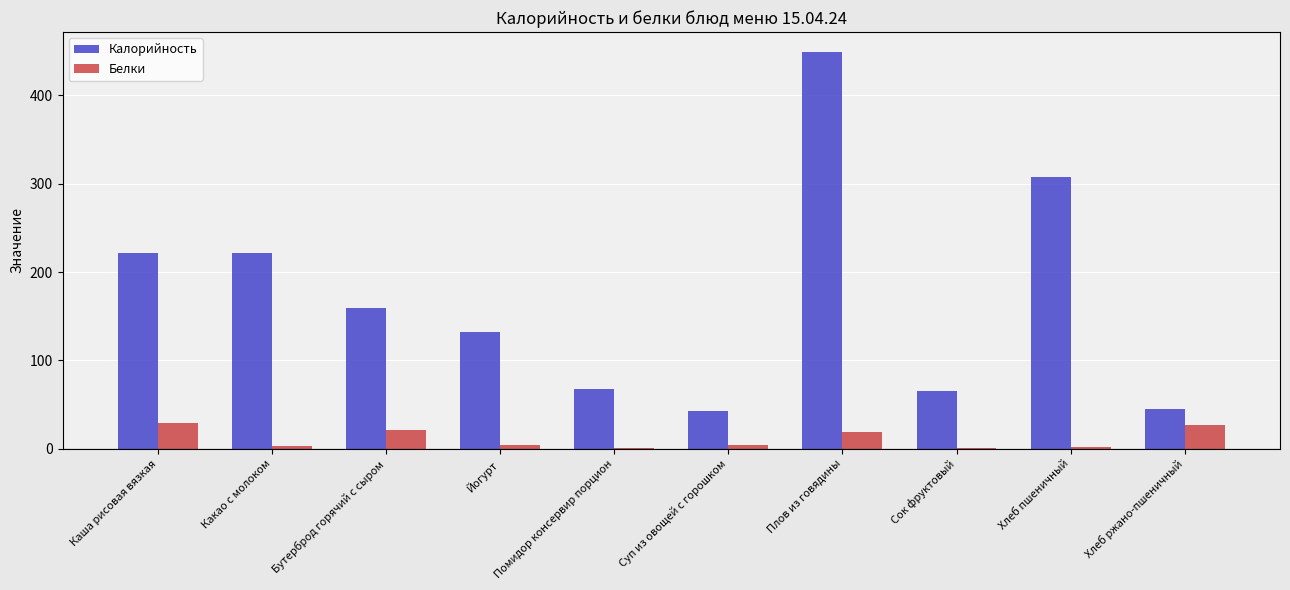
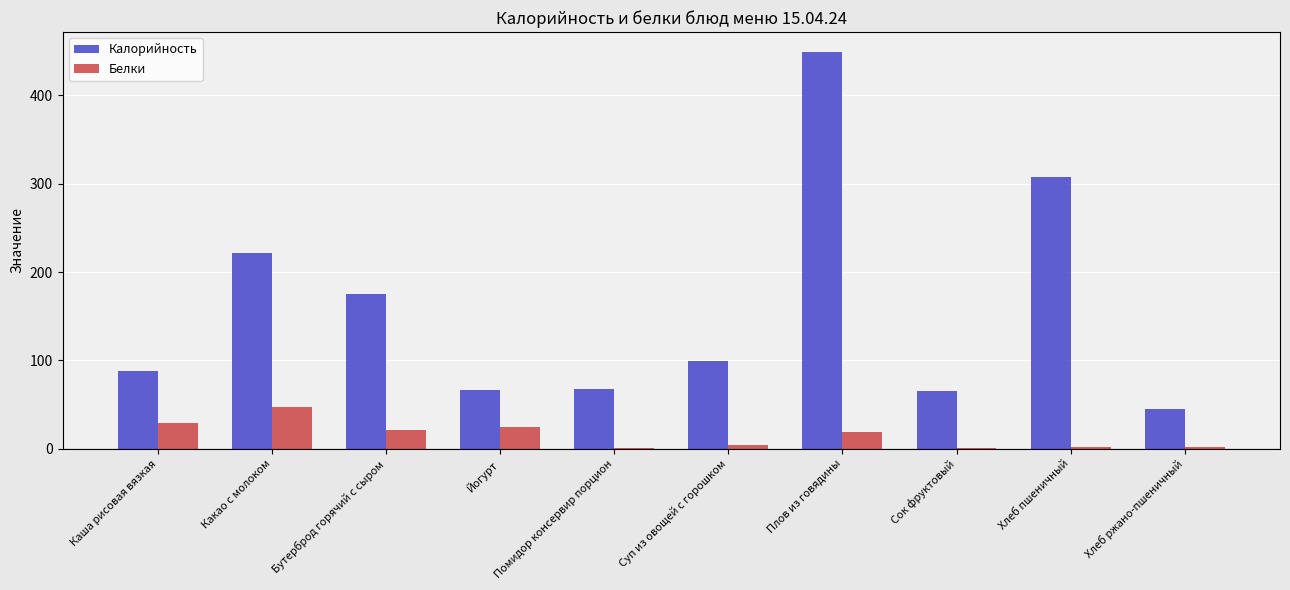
  {
    "Калорийность": {
-     "Каша рисовая вязкая": 220,
+     "Каша рисовая вязкая": 90,
      "Какао с молоком": 220,
-     "Бутерброд горячий с сыром": 160,
-     "Йогурт": 130,
+     "Бутерброд горячий с сыром": 180,
+     "Йогурт": 70,
      "Помидор консервир порцион": 70,
-     "Суп из овощей с горошком": 40,
+     "Суп из овощей с горошком": 100,
      "Плов из говядины": 450,
      "Сок фруктовый": 70,
      "Хлеб пшеничный": 310,
      "Хлеб ржано-пшеничный": 50
    },
    "Белки": {
      "Каша рисовая вязкая": 30,
-     "Какао с молоком": 0,
+     "Какао с молоком": 50,
      "Бутерброд горячий с сыром": 20,
-     "Йогурт": 0,
+     "Йогурт": 20,
      "Суп из овощей с горошком": 0,
      "Плов из говядины": 20,
-     "Хлеб ржано-пшеничный": 30
+     "Хлеб ржано-пшеничный": 0
    }
  }
